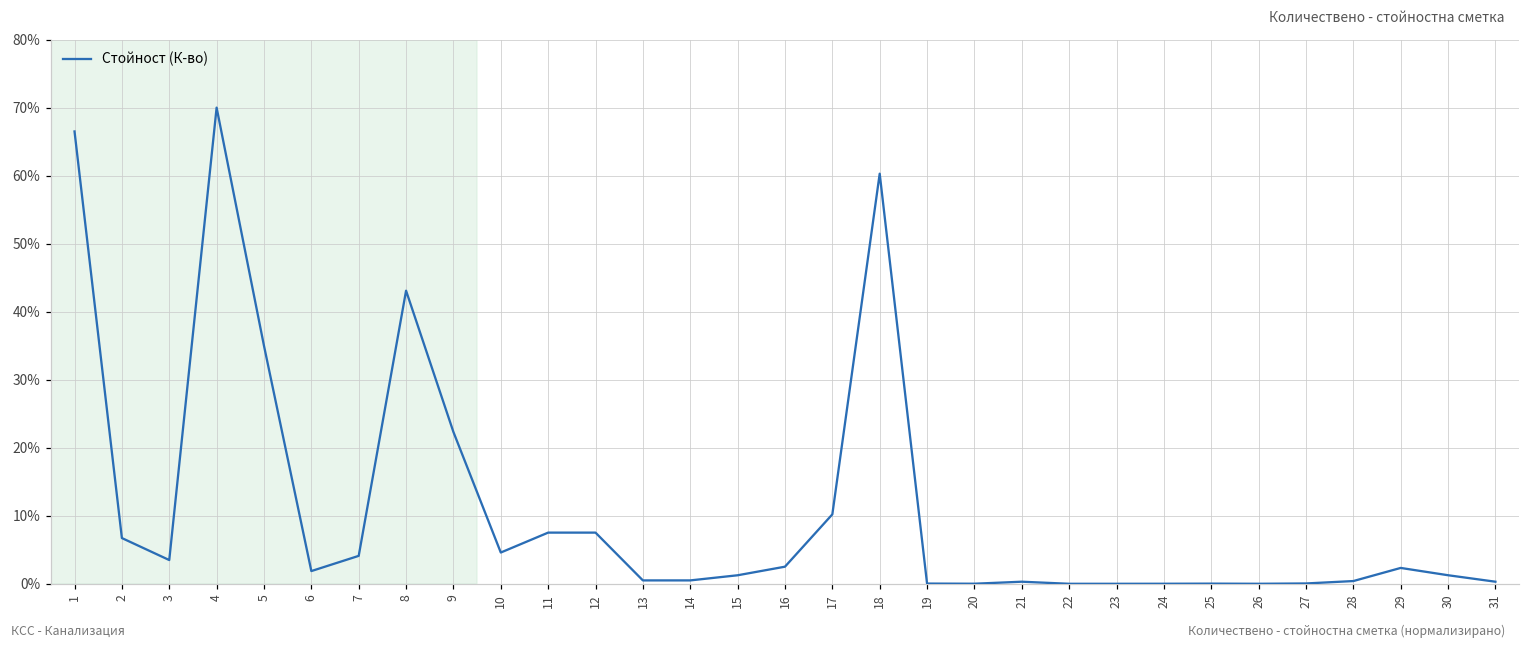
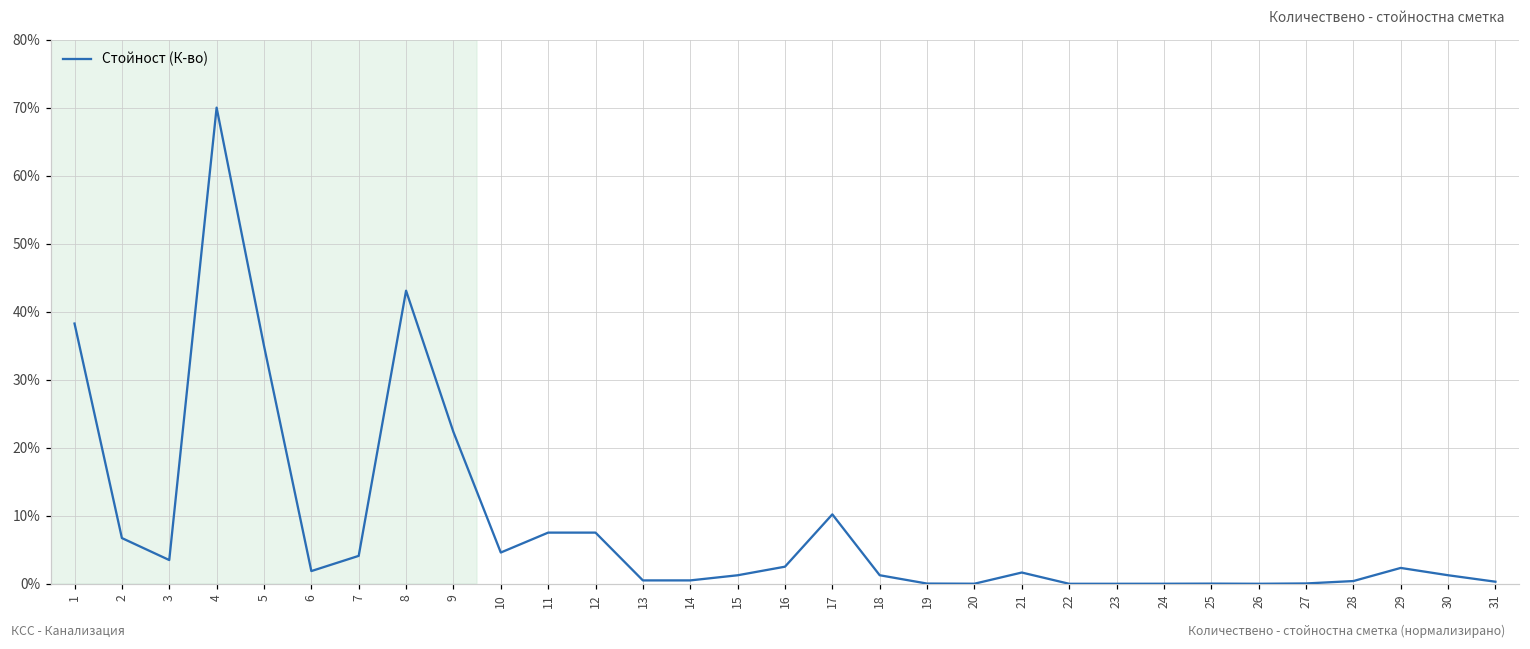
  {
-   "1": "67%",
+   "1": "38%",
    "2": "7%",
    "3": "3%",
    "4": "70%",
    "5": "35%",
    "6": "2%",
    "7": "4%",
    "8": "43%",
    "9": "22%",
    "10": "5%",
    "11": "8%",
    "12": "8%",
    "13": "1%",
    "14": "1%",
    "15": "1%",
    "16": "3%",
    "17": "10%",
-   "18": "60%",
+   "18": "1%",
    "19": "0%",
    "20": "0%",
-   "21": "0%",
+   "21": "2%",
    "22": "0%",
    "23": "0%",
    "24": "0%",
    "25": "0%",
    "26": "0%",
    "27": "0%",
    "28": "0%",
    "29": "2%",
    "30": "1%",
    "31": "0%"
  }
